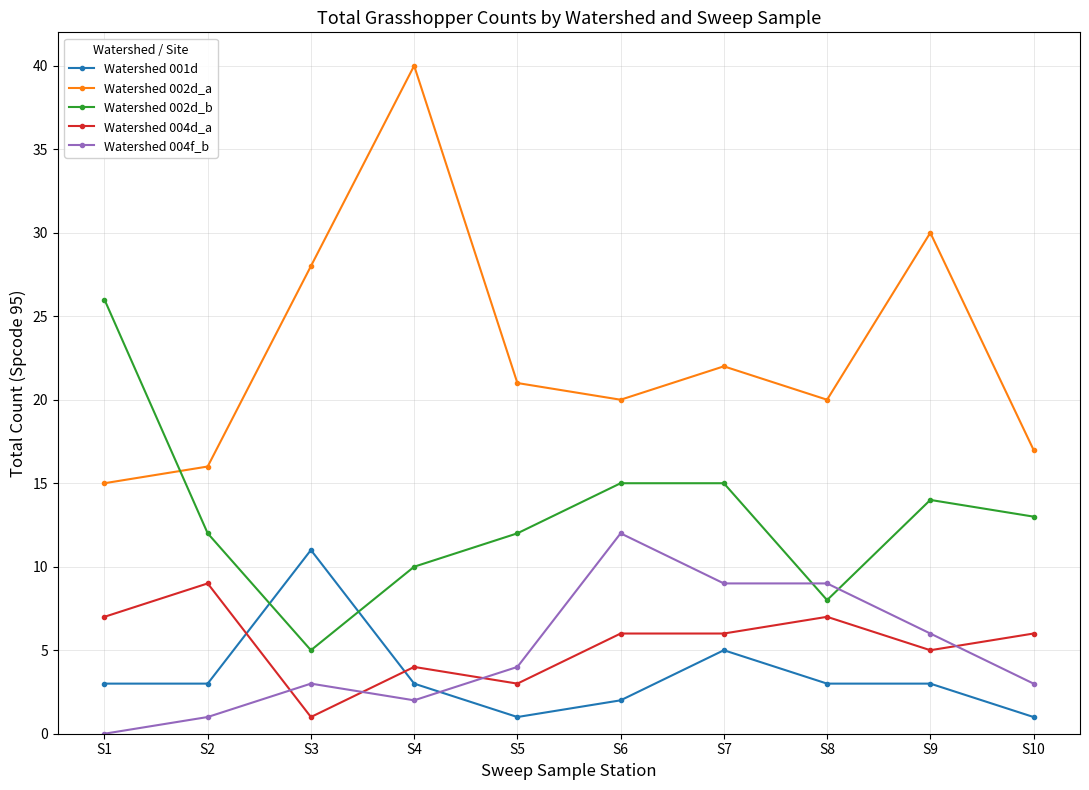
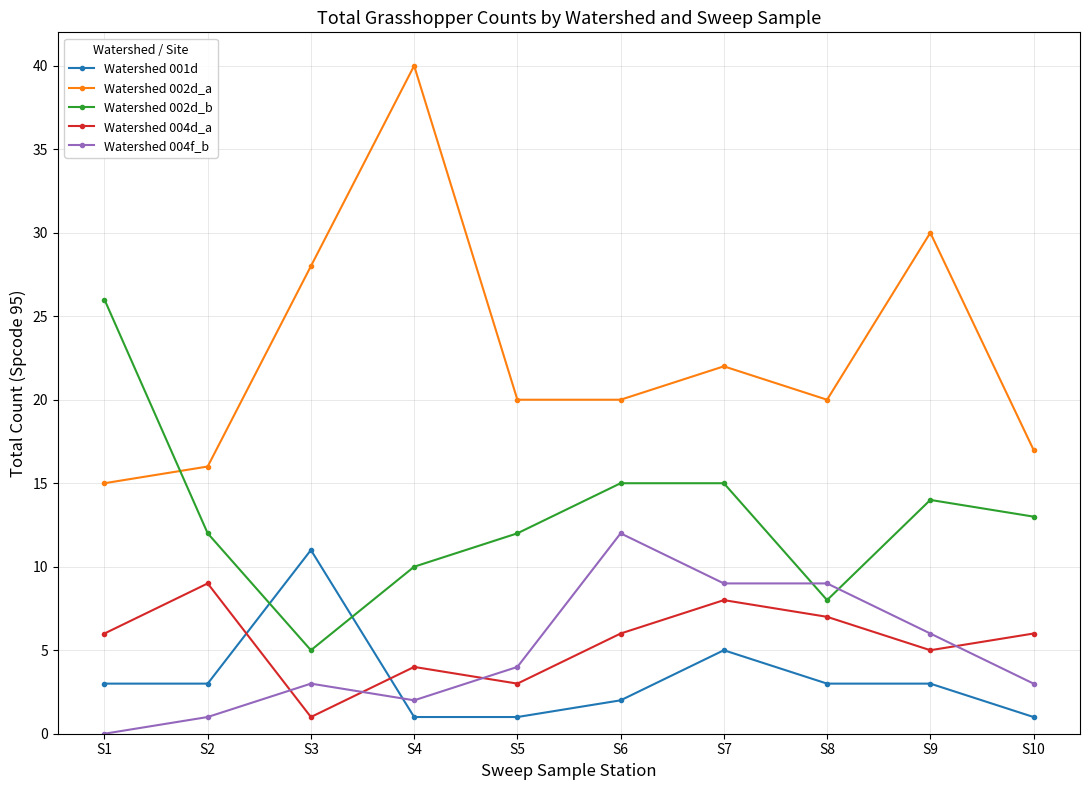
  {
    "Watershed 001d": {
      "S1": 3,
      "S2": 3,
      "S3": 11,
-     "S4": 3,
+     "S4": 1,
      "S5": 1,
      "S6": 2,
      "S7": 5,
      "S8": 3,
      "S9": 3,
      "S10": 1
    },
    "Watershed 002d_a": {
      "S1": 15,
      "S2": 16,
      "S3": 28,
      "S4": 40,
-     "S5": 21,
+     "S5": 20,
      "S6": 20,
      "S7": 22,
      "S8": 20,
      "S9": 30,
      "S10": 17
    },
    "Watershed 002d_b": {
      "S1": 26,
      "S2": 12,
      "S3": 5,
      "S4": 10,
      "S5": 12,
      "S6": 15,
      "S7": 15,
      "S8": 8,
      "S9": 14,
      "S10": 13
    },
    "Watershed 004d_a": {
-     "S1": 7,
+     "S1": 6,
      "S2": 9,
      "S3": 1,
      "S4": 4,
      "S5": 3,
      "S6": 6,
-     "S7": 6,
+     "S7": 8,
      "S8": 7,
      "S9": 5,
      "S10": 6
    },
    "Watershed 004f_b": {
      "S1": 0,
      "S2": 1,
      "S3": 3,
      "S4": 2,
      "S5": 4,
      "S6": 12,
      "S7": 9,
      "S8": 9,
      "S9": 6,
      "S10": 3
    }
  }
